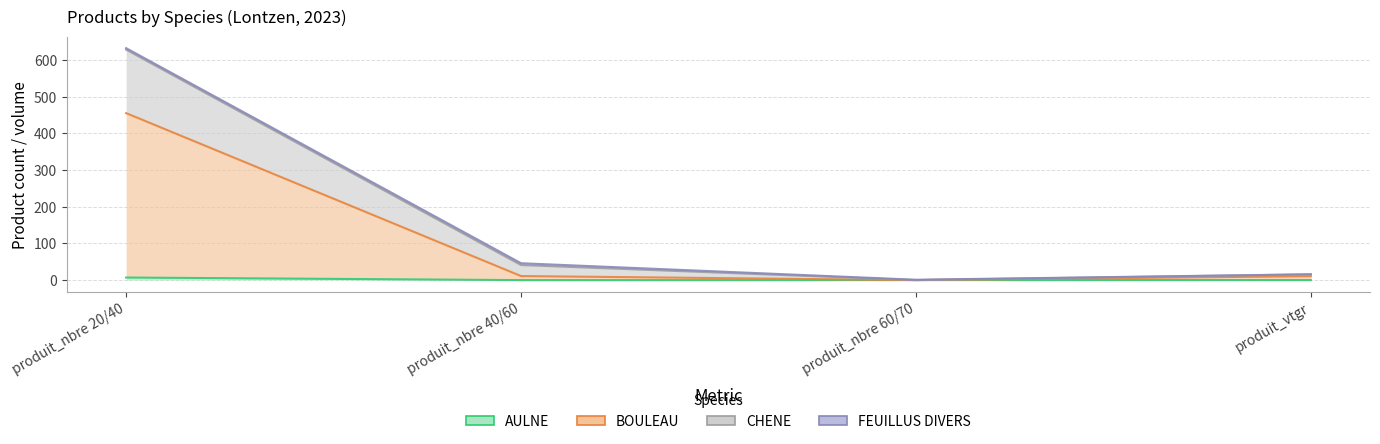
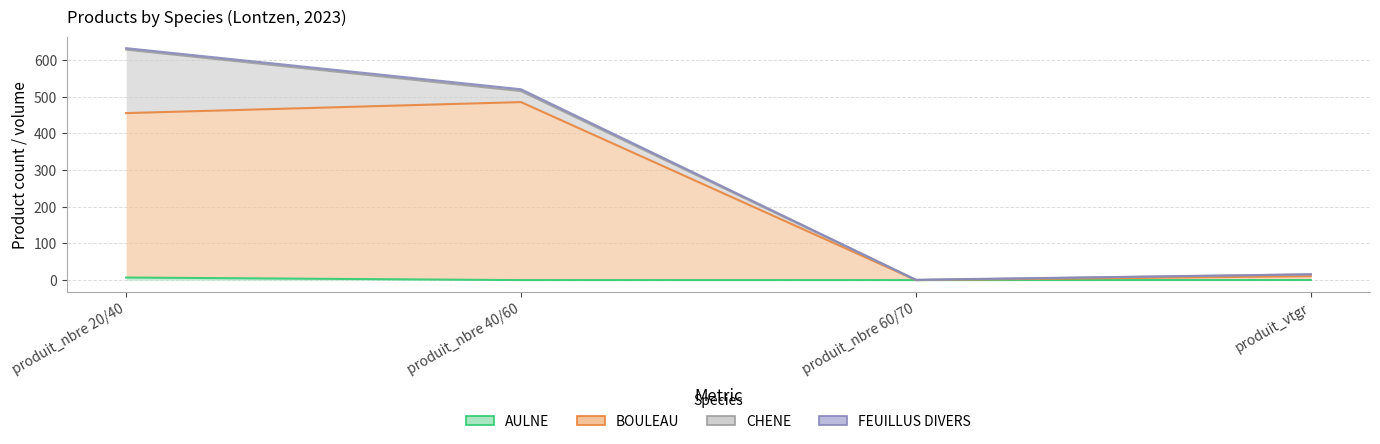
  {
    "BOULEAU": {
      "produit_nbre 20/40": 450,
-     "produit_nbre 40/60": 10
+     "produit_nbre 40/60": 490
    }
  }
